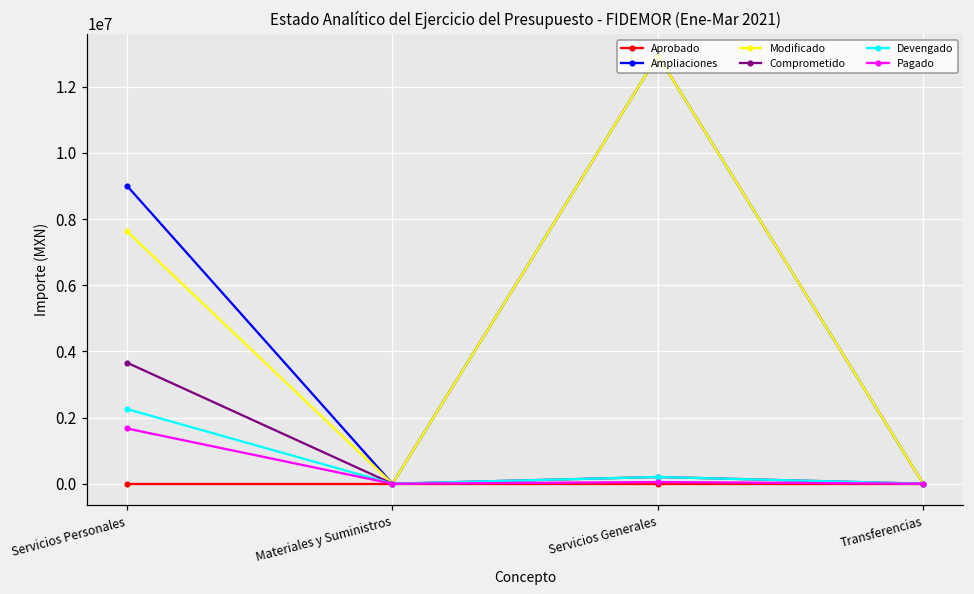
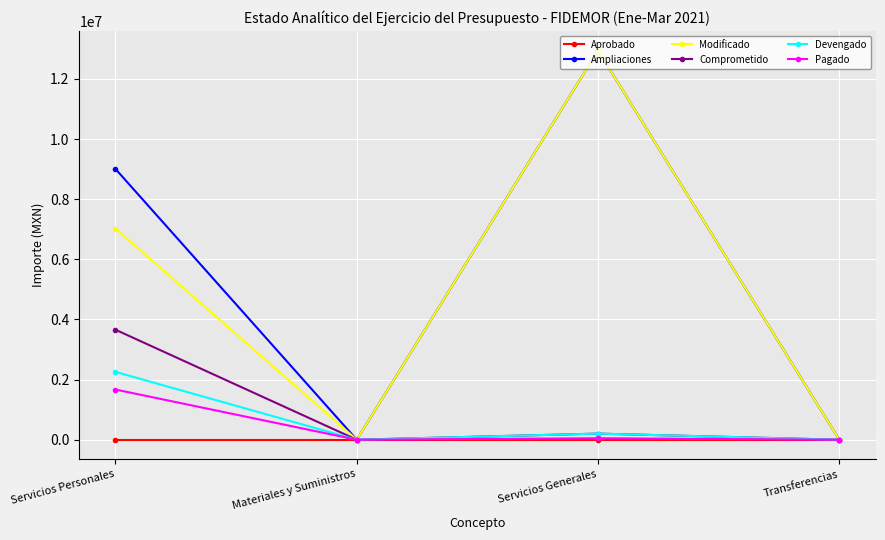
  {
    "Aprobado": {
      "Servicios Personales": 0
    },
    "Ampliaciones": {
      "Servicios Personales": 9000000
    },
    "Modificado": {
-     "Servicios Personales": 7600000
+     "Servicios Personales": 7000000
    },
    "Comprometido": {
      "Servicios Personales": 3700000
    },
    "Devengado": {
      "Servicios Personales": 2300000
    },
    "Pagado": {
      "Servicios Personales": 1700000
    }
  }
